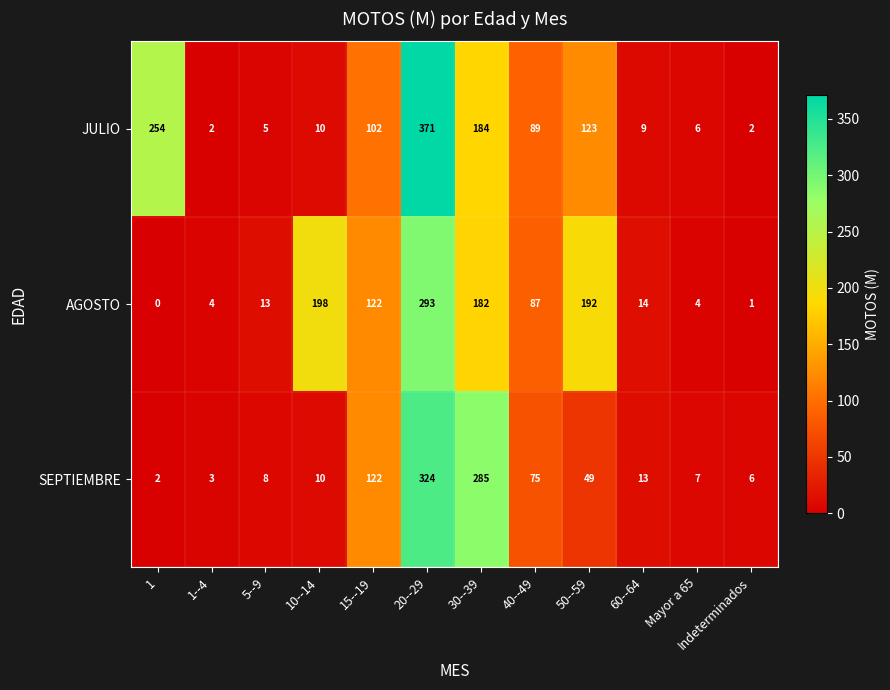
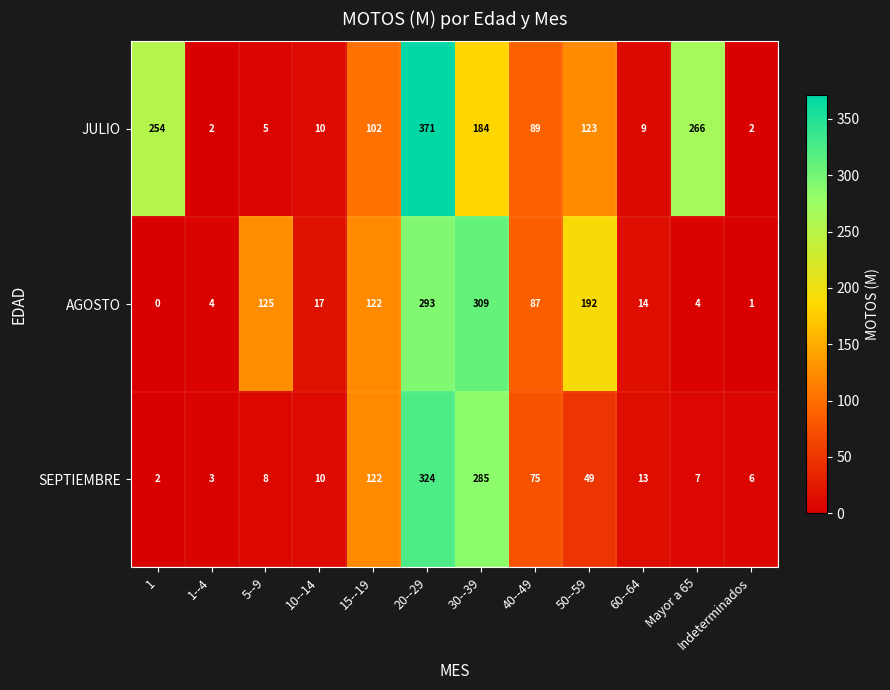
  {
    "JULIO": {
      "1": 254,
      "1--4": 2,
      "5--9": 5,
      "10--14": 10,
      "15--19": 102,
      "20--29": 371,
      "30--39": 184,
      "40--49": 89,
      "50--59": 123,
      "60--64": 9,
-     "Mayor a 65": 6,
+     "Mayor a 65": 266,
      "Indeterminados": 2
    },
    "AGOSTO": {
      "1": 0,
      "1--4": 4,
-     "5--9": 13,
-     "10--14": 198,
+     "5--9": 125,
+     "10--14": 17,
      "15--19": 122,
      "20--29": 293,
-     "30--39": 182,
+     "30--39": 309,
      "40--49": 87,
      "50--59": 192,
      "60--64": 14,
      "Mayor a 65": 4,
      "Indeterminados": 1
    },
    "SEPTIEMBRE": {
      "1": 2,
      "1--4": 3,
      "5--9": 8,
      "10--14": 10,
      "15--19": 122,
      "20--29": 324,
      "30--39": 285,
      "40--49": 75,
      "50--59": 49,
      "60--64": 13,
      "Mayor a 65": 7,
      "Indeterminados": 6
    }
  }
